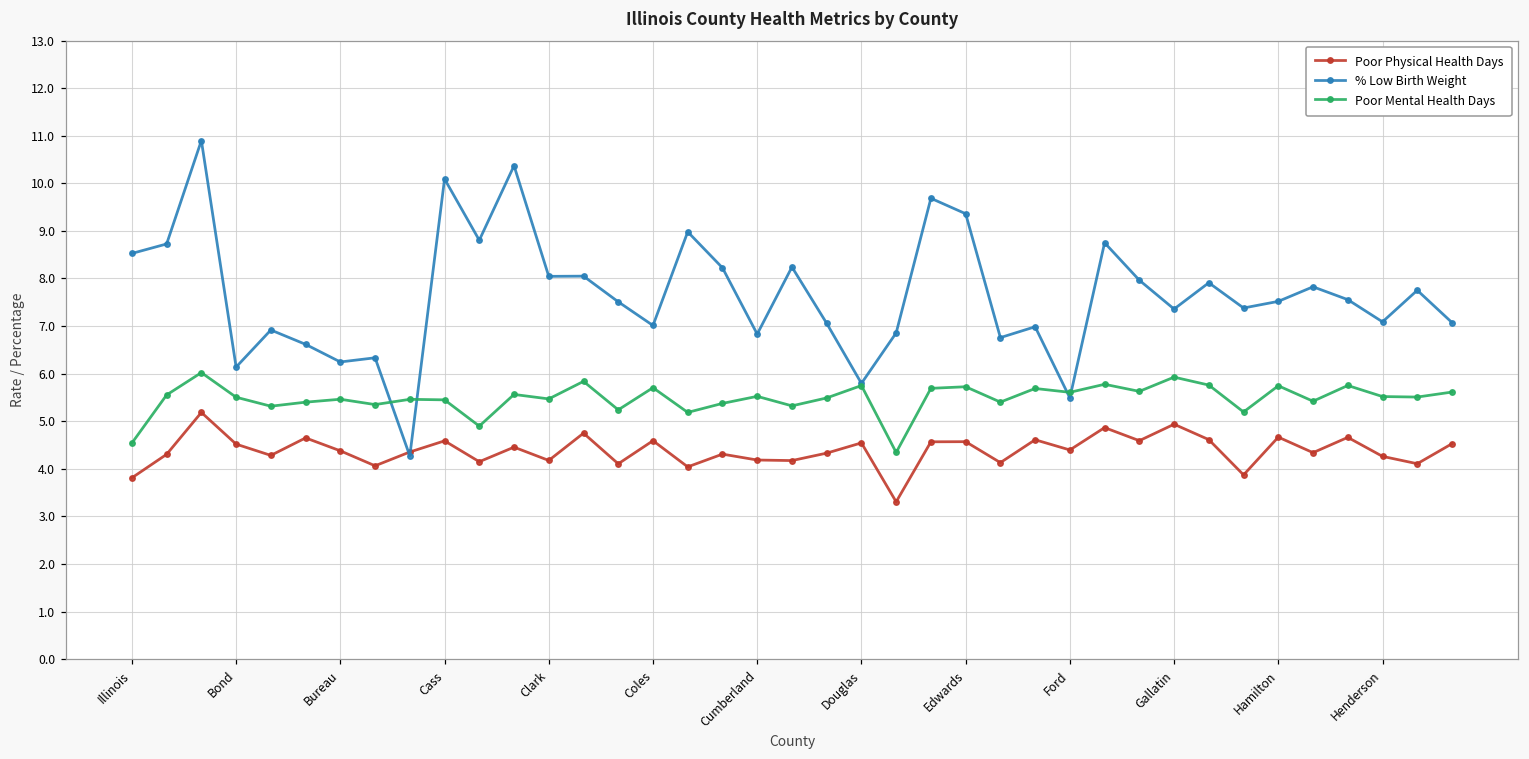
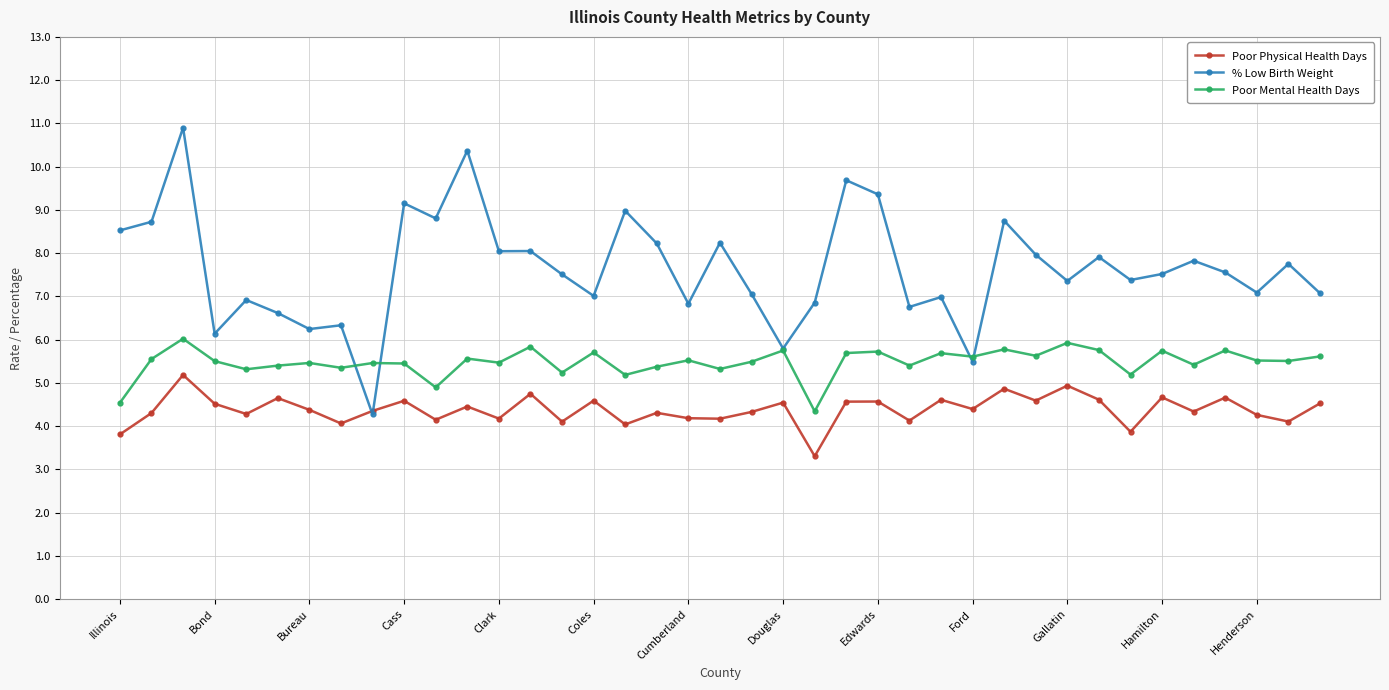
  {
    "Poor Physical Health Days": {
      "Illinois": 3.8,
      "Bond": 4.5,
      "Bureau": 4.4,
      "Cass": 4.6,
      "Clark": 4.2,
      "Coles": 4.6,
      "Cumberland": 4.2,
      "Douglas": 4.5,
      "Edwards": 4.6,
      "Ford": 4.4,
      "Gallatin": 4.9,
      "Hamilton": 4.7,
      "Henderson": 4.3
    },
    "% Low Birth Weight": {
      "Illinois": 8.5,
      "Bond": 6.1,
      "Bureau": 6.2,
-     "Cass": 10.1,
+     "Cass": 9.2,
      "Clark": 8.0,
      "Coles": 7.0,
      "Cumberland": 6.8,
      "Edwards": 9.4,
      "Ford": 5.5,
      "Gallatin": 7.4,
      "Hamilton": 7.5,
      "Henderson": 7.1
    },
    "Poor Mental Health Days": {
      "Illinois": 4.5,
      "Bond": 5.5,
      "Bureau": 5.5,
      "Cass": 5.4,
      "Clark": 5.5,
      "Coles": 5.7,
      "Cumberland": 5.5,
      "Edwards": 5.7,
      "Ford": 5.6,
      "Gallatin": 5.9,
      "Hamilton": 5.7,
      "Henderson": 5.5
    }
  }
